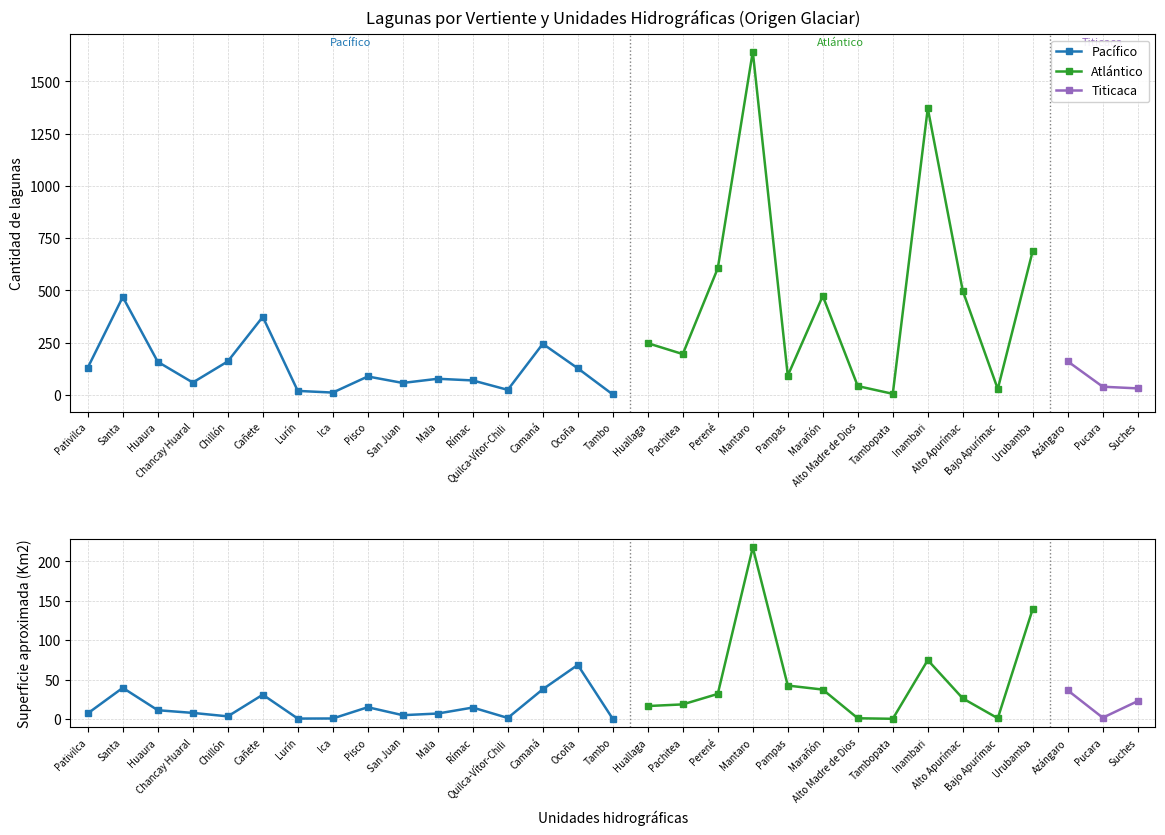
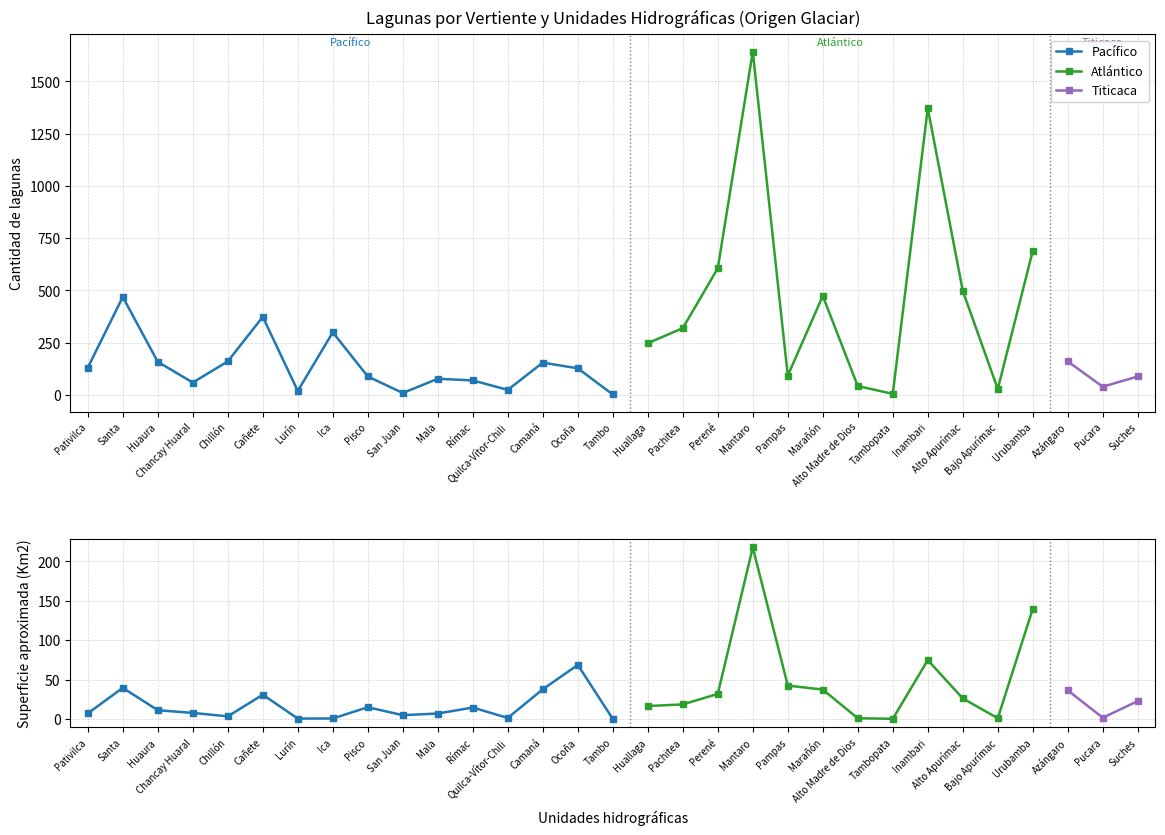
  {
    "Lagunas por Vertiente y Unidades Hidrográficas (Origen Glaciar)": {
      "Pacífico": {
        "Pativilca": 130,
        "Santa": 470,
        "Huaura": 160,
        "Chancay Huaral": 60,
        "Chillón": 160,
        "Cañete": 370,
        "Lurín": 20,
-       "Ica": 10,
+       "Ica": 300,
        "Pisco": 90,
-       "San Juan": 60,
+       "San Juan": 10,
        "Mala": 80,
        "Rímac": 70,
        "Quilca-Vítor-Chili": 30,
-       "Camaná": 250,
+       "Camaná": 160,
        "Ocoña": 130,
        "Tambo": 0
      },
      "Atlántico": {
        "Huallaga": 250,
-       "Pachitea": 200,
+       "Pachitea": 320,
        "Perené": 610,
        "Mantaro": 1640,
        "Pampas": 90,
        "Marañón": 470,
        "Alto Madre de Dios": 40,
        "Tambopata": 10,
        "Inambari": 1370,
        "Alto Apurímac": 500,
        "Bajo Apurímac": 30,
        "Urubamba": 690
      },
      "Titicaca": {
        "Azángaro": 160,
        "Pucara": 40,
-       "Suches": 30
+       "Suches": 90
      }
    }
  }
